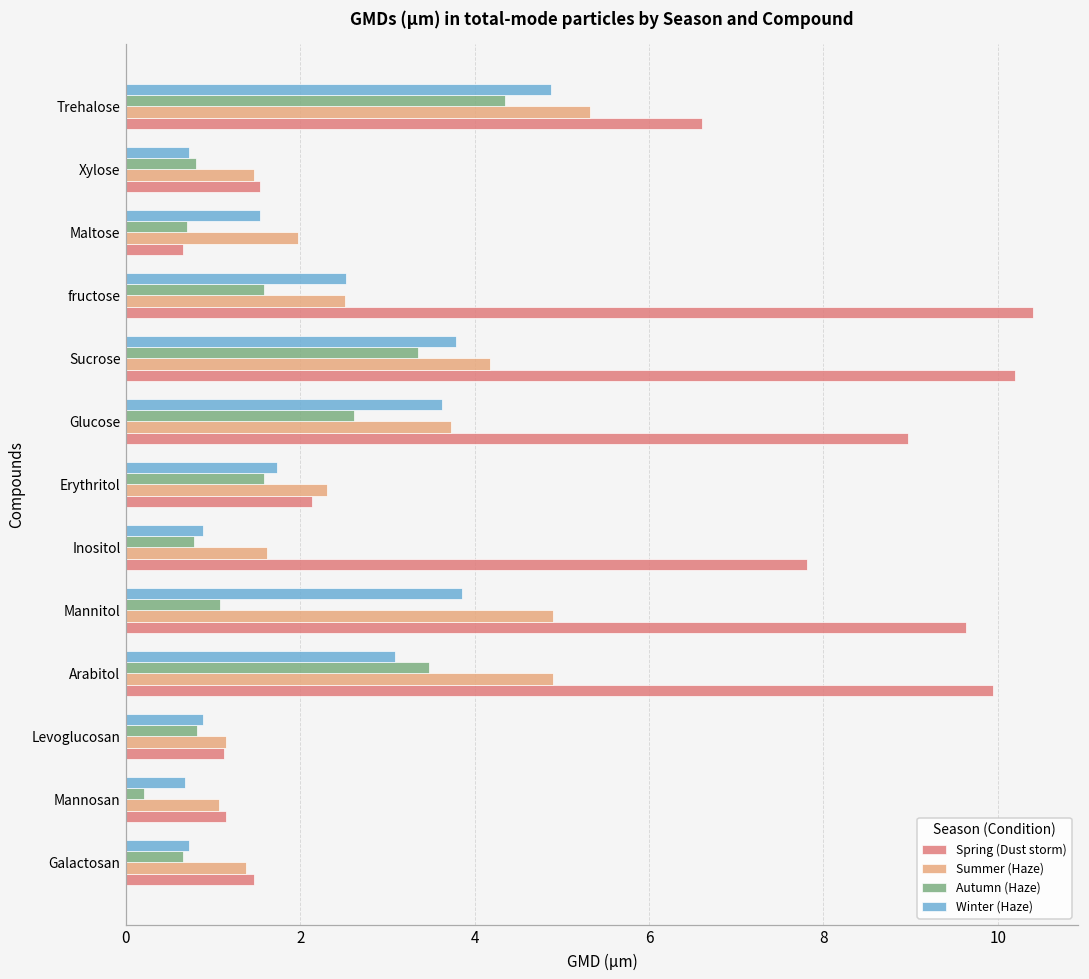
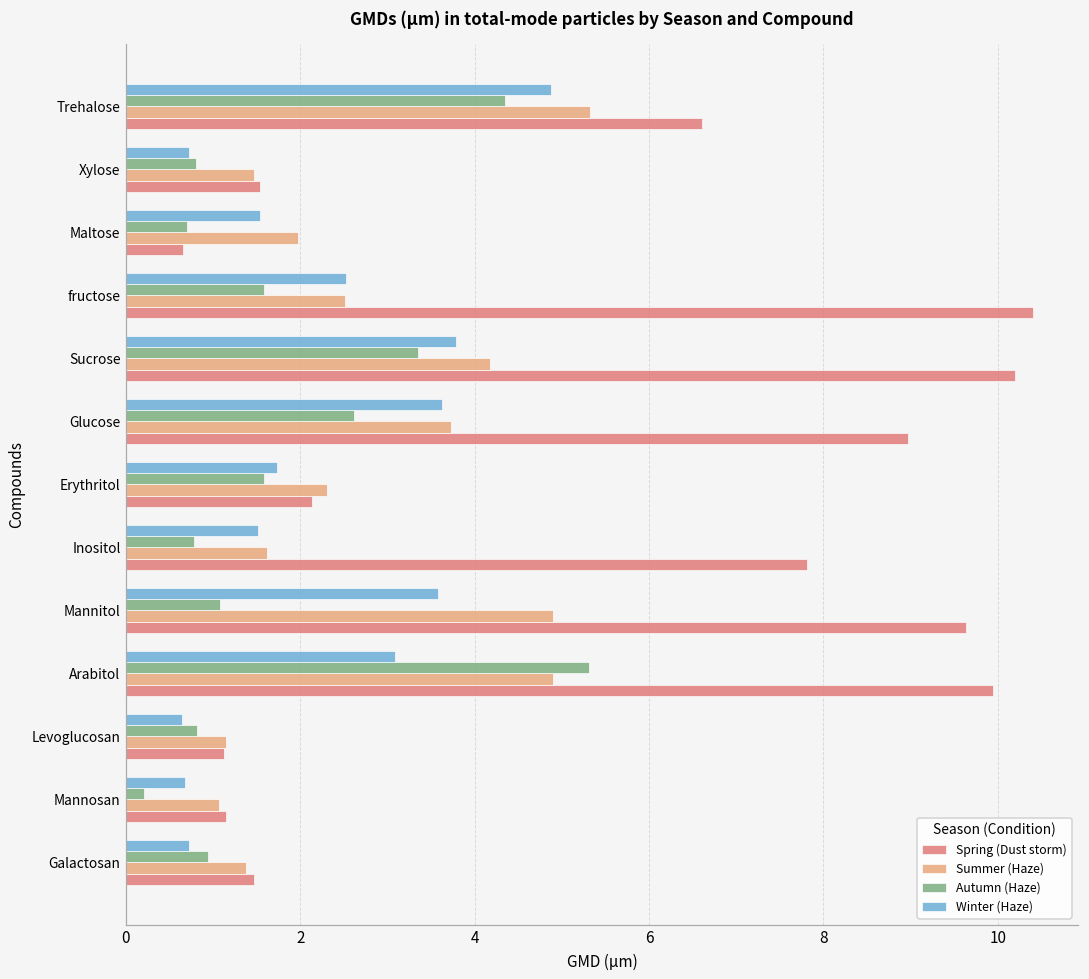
  {
    "Autumn (Haze)": {
      "Trehalose": 4.4,
      "Xylose": 0.8,
      "Maltose": 0.7,
      "fructose": 1.6,
      "Sucrose": 3.4,
      "Glucose": 2.6,
      "Erythritol": 1.6,
      "Inositol": 0.8,
      "Mannitol": 1.1,
-     "Arabitol": 3.5,
+     "Arabitol": 5.3,
      "Levoglucosan": 0.8,
      "Mannosan": 0.2,
-     "Galactosan": 0.7
+     "Galactosan": 0.9
    },
    "Winter (Haze)": {
      "Trehalose": 4.9,
      "Xylose": 0.7,
      "Maltose": 1.5,
      "fructose": 2.5,
      "Sucrose": 3.8,
      "Glucose": 3.6,
      "Erythritol": 1.7,
-     "Inositol": 0.9,
-     "Mannitol": 3.9,
+     "Inositol": 1.5,
+     "Mannitol": 3.6,
      "Arabitol": 3.1,
-     "Levoglucosan": 0.9,
+     "Levoglucosan": 0.6,
      "Mannosan": 0.7,
      "Galactosan": 0.7
    }
  }
